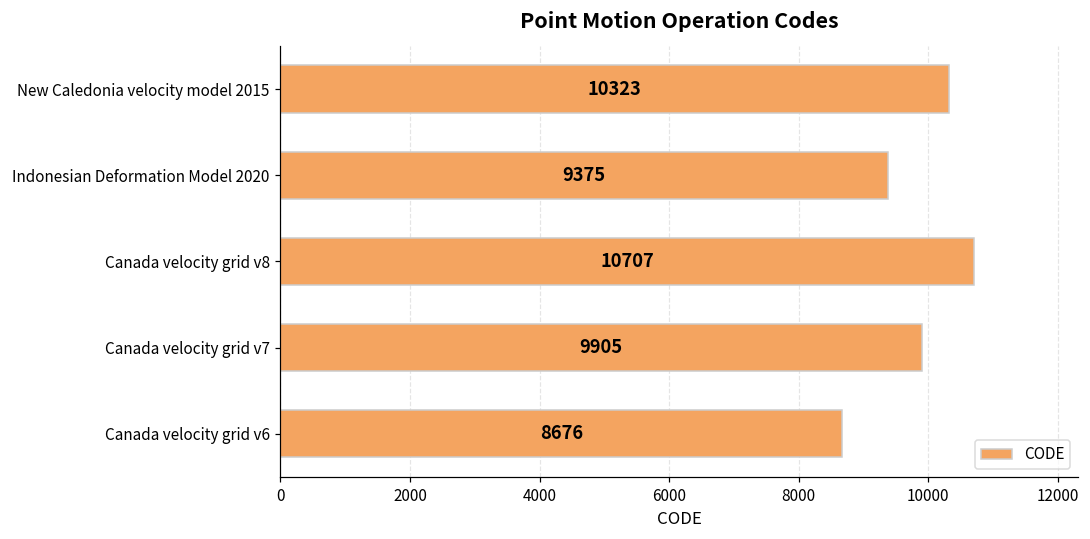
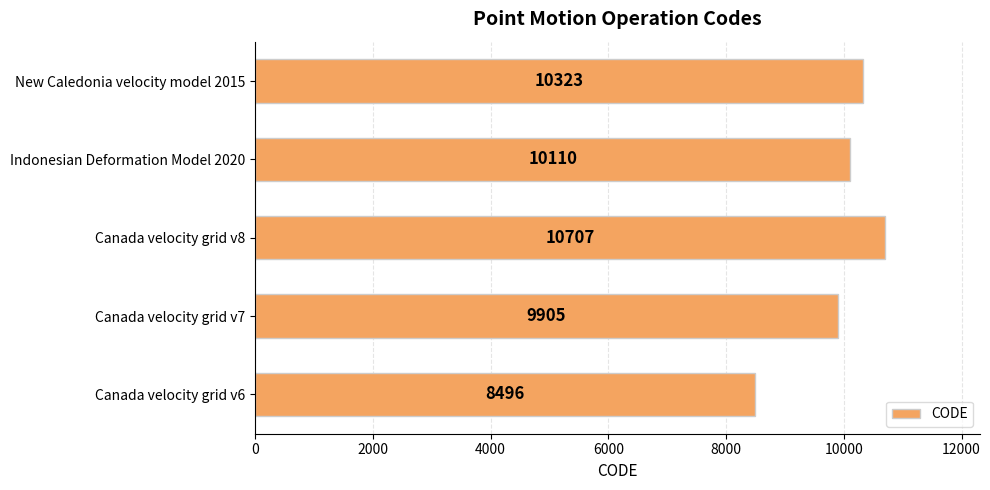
  {
    "New Caledonia velocity model 2015": 10323,
-   "Indonesian Deformation Model 2020": 9375,
+   "Indonesian Deformation Model 2020": 10110,
    "Canada velocity grid v8": 10707,
    "Canada velocity grid v7": 9905,
-   "Canada velocity grid v6": 8676
+   "Canada velocity grid v6": 8496
  }
